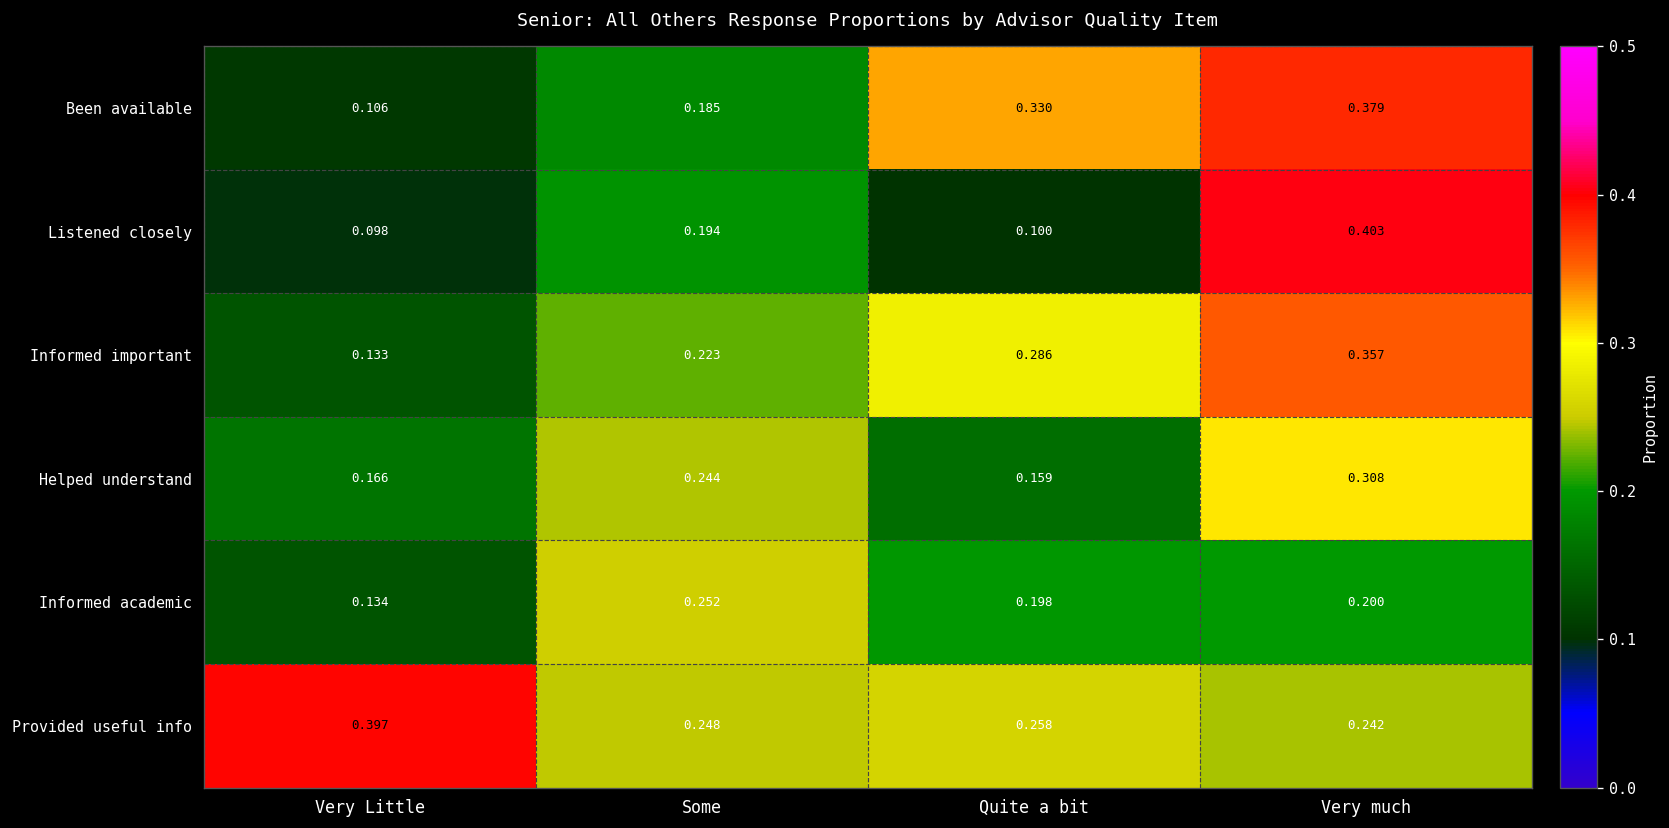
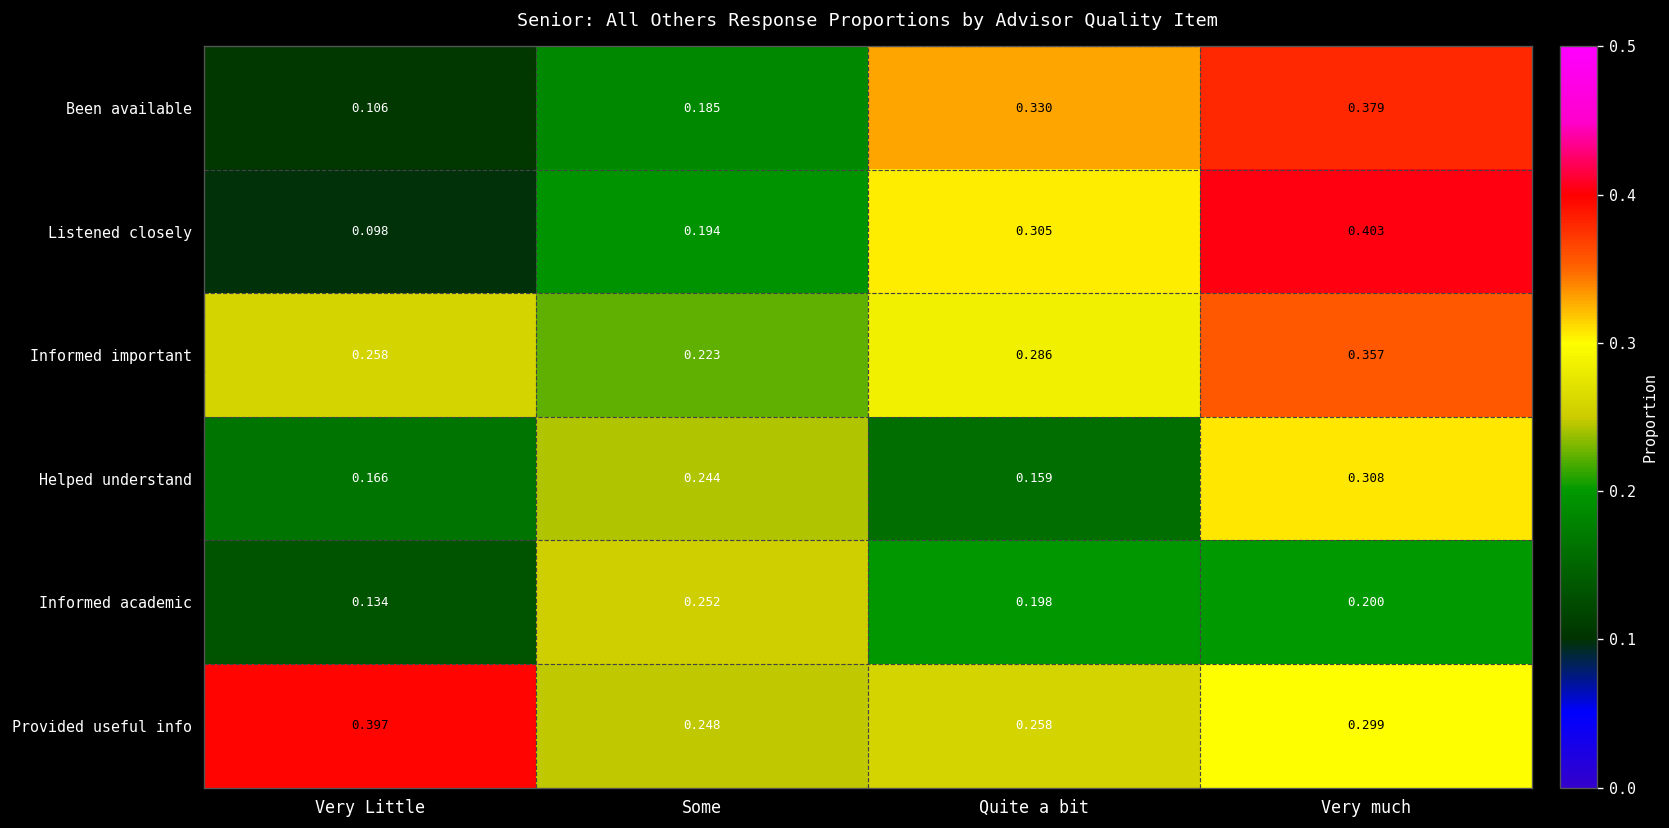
  {
    "Been available": {
      "Very Little": 0.106,
      "Some": 0.185,
      "Quite a bit": 0.330,
      "Very much": 0.379
    },
    "Listened closely": {
      "Very Little": 0.098,
      "Some": 0.194,
-     "Quite a bit": 0.100,
+     "Quite a bit": 0.305,
      "Very much": 0.403
    },
    "Informed important": {
-     "Very Little": 0.133,
+     "Very Little": 0.258,
      "Some": 0.223,
      "Quite a bit": 0.286,
      "Very much": 0.357
    },
    "Helped understand": {
      "Very Little": 0.166,
      "Some": 0.244,
      "Quite a bit": 0.159,
      "Very much": 0.308
    },
    "Informed academic": {
      "Very Little": 0.134,
      "Some": 0.252,
      "Quite a bit": 0.198,
      "Very much": 0.200
    },
    "Provided useful info": {
      "Very Little": 0.397,
      "Some": 0.248,
      "Quite a bit": 0.258,
-     "Very much": 0.242
+     "Very much": 0.299
    }
  }
